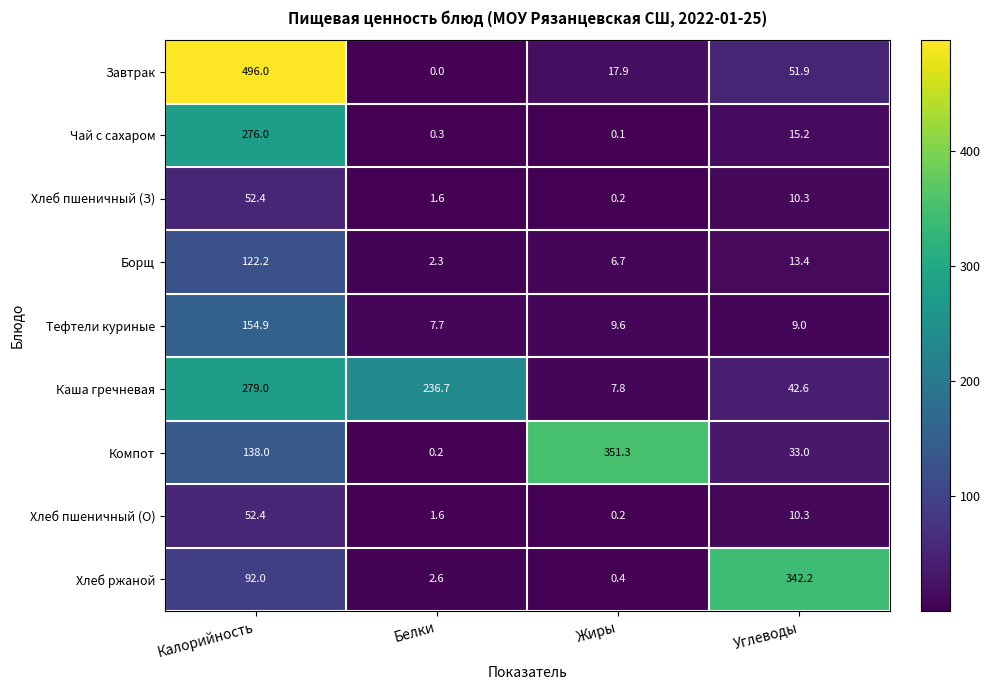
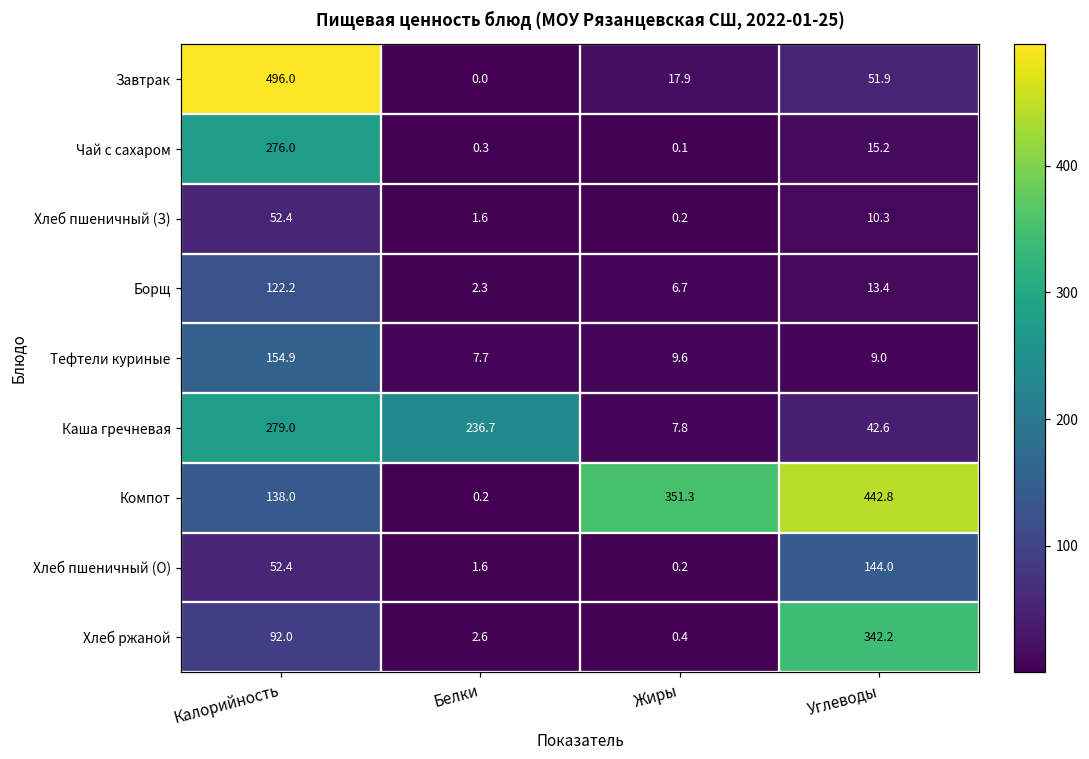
  {
    "Завтрак": {
      "Калорийность": 496.0,
      "Белки": 0.0,
      "Жиры": 17.9,
      "Углеводы": 51.9
    },
    "Чай с сахаром": {
      "Калорийность": 276.0,
      "Белки": 0.3,
      "Жиры": 0.1,
      "Углеводы": 15.2
    },
    "Хлеб пшеничный (З)": {
      "Калорийность": 52.4,
      "Белки": 1.6,
      "Жиры": 0.2,
      "Углеводы": 10.3
    },
    "Борщ": {
      "Калорийность": 122.2,
      "Белки": 2.3,
      "Жиры": 6.7,
      "Углеводы": 13.4
    },
    "Тефтели куриные": {
      "Калорийность": 154.9,
      "Белки": 7.7,
      "Жиры": 9.6,
      "Углеводы": 9.0
    },
    "Каша гречневая": {
      "Калорийность": 279.0,
      "Белки": 236.7,
      "Жиры": 7.8,
      "Углеводы": 42.6
    },
    "Компот": {
      "Калорийность": 138.0,
      "Белки": 0.2,
      "Жиры": 351.3,
-     "Углеводы": 33.0
+     "Углеводы": 442.8
    },
    "Хлеб пшеничный (О)": {
      "Калорийность": 52.4,
      "Белки": 1.6,
      "Жиры": 0.2,
-     "Углеводы": 10.3
+     "Углеводы": 144.0
    },
    "Хлеб ржаной": {
      "Калорийность": 92.0,
      "Белки": 2.6,
      "Жиры": 0.4,
      "Углеводы": 342.2
    }
  }
